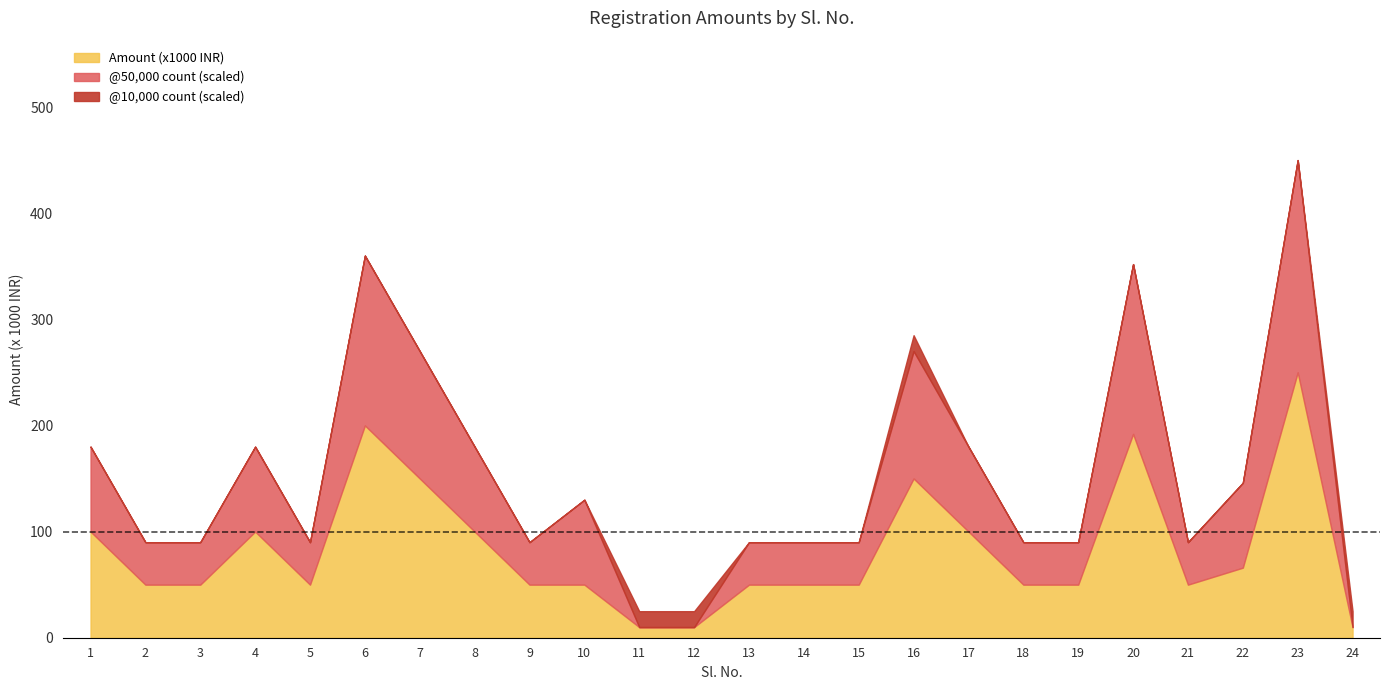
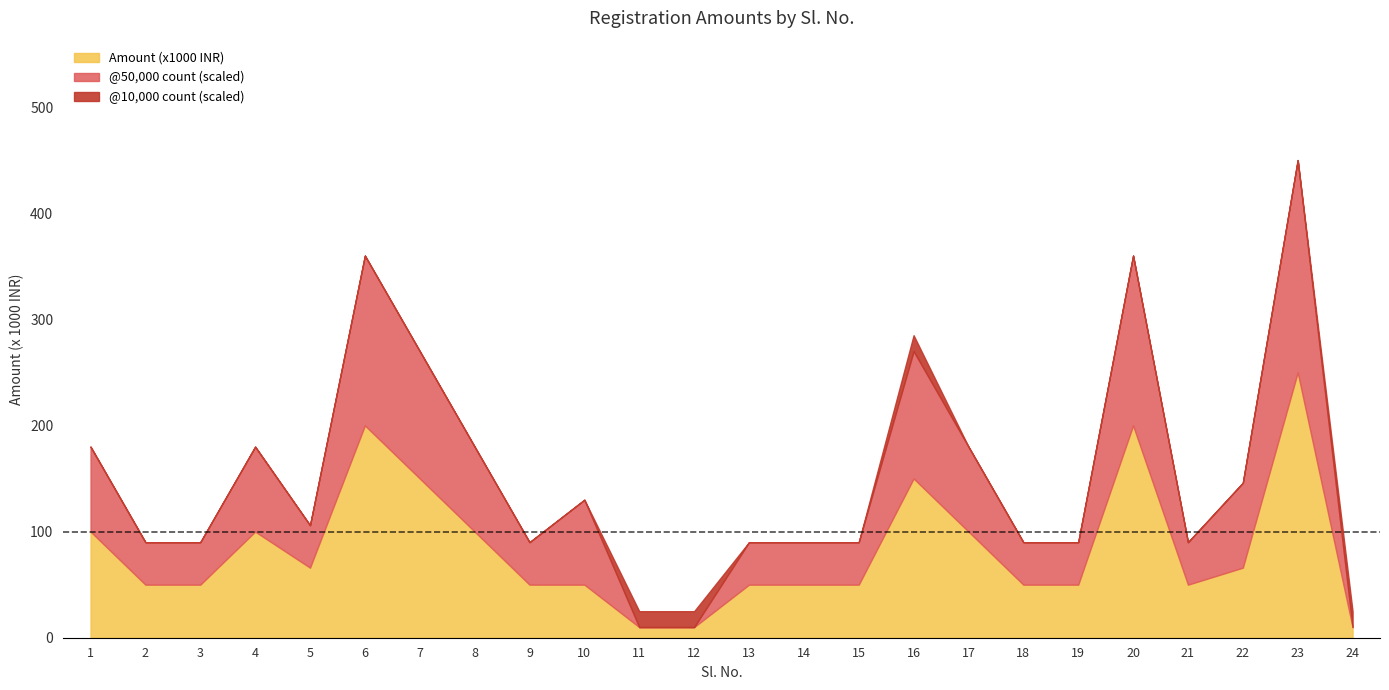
  {
    "Amount (x1000 INR)": {
      "1": 100,
      "2": 50,
      "3": 50,
      "4": 100,
-     "5": 50,
+     "5": 66,
      "6": 200,
      "7": 150,
      "8": 100,
      "9": 50,
      "10": 50,
      "13": 50,
      "14": 50,
      "15": 50,
      "16": 150,
      "17": 100,
      "18": 50,
      "19": 50,
-     "20": 192,
+     "20": 200,
      "21": 50,
      "22": 66,
      "23": 250
    },
    "@50,000 count (scaled)": {
      "16": 120
    },
    "@10,000 count (scaled)": {
      "11": 15,
      "12": 15,
      "16": 15,
      "24": 15
    }
  }
